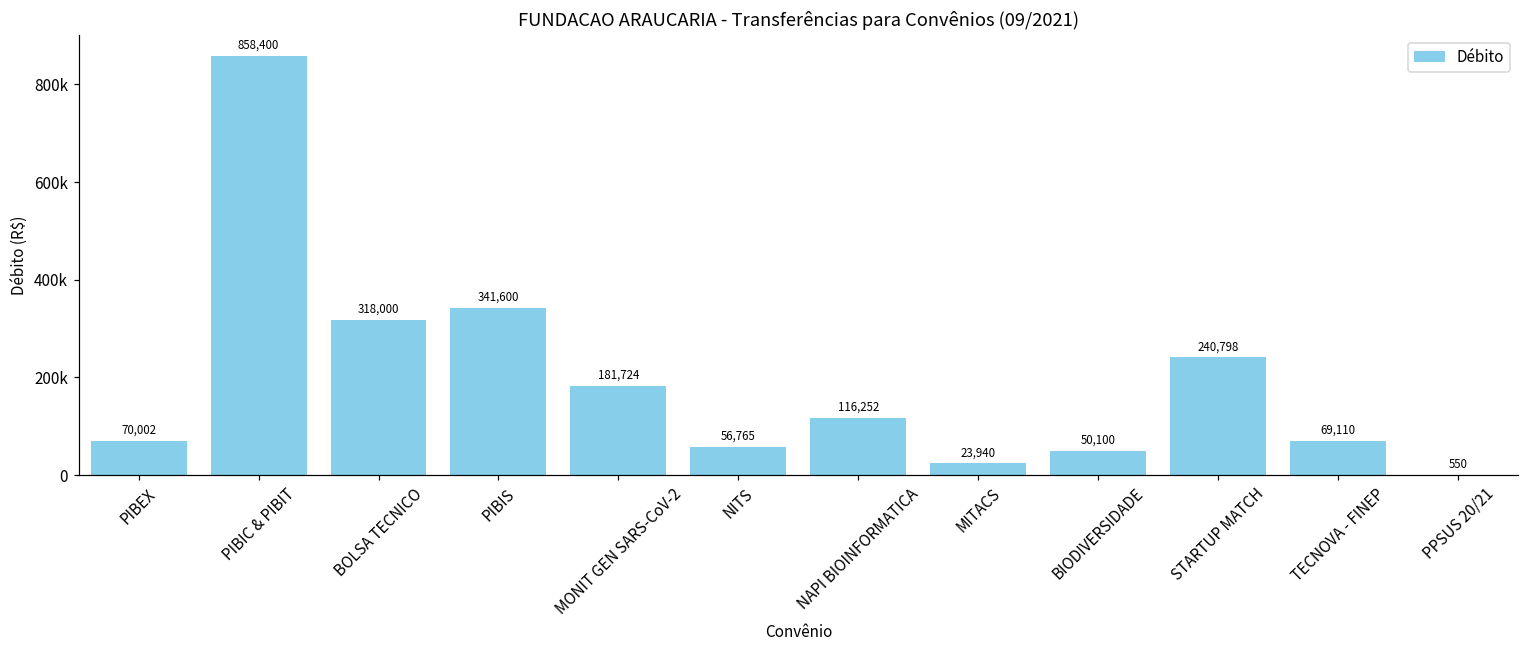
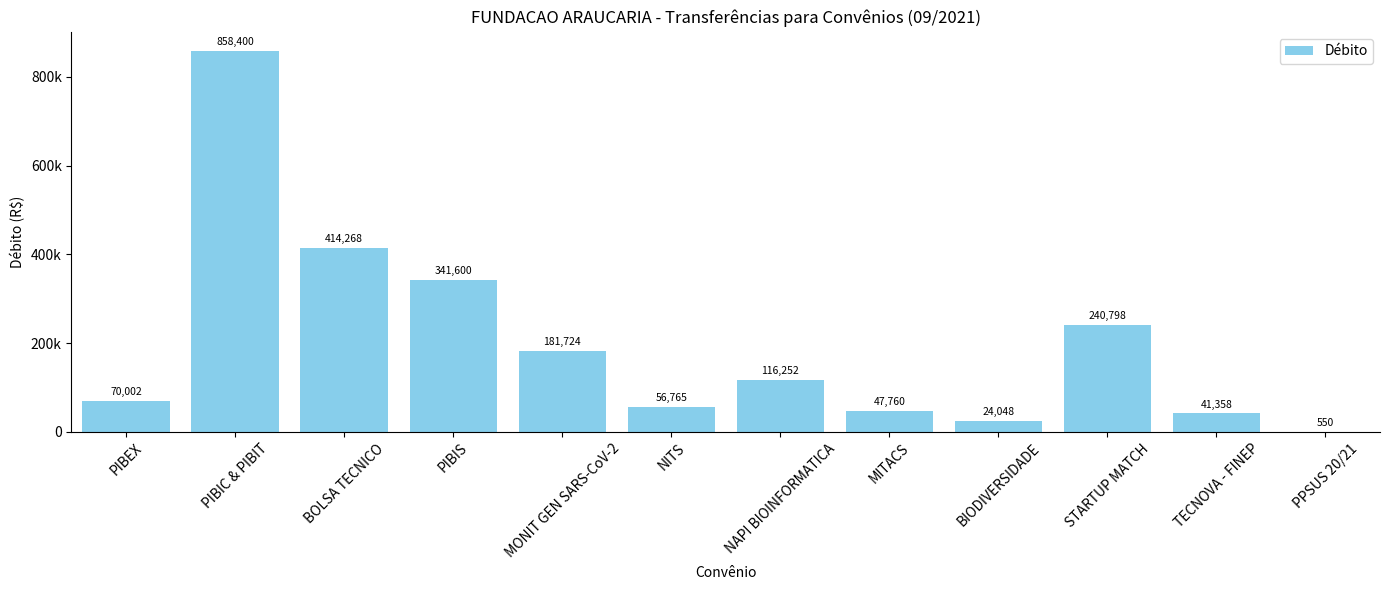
  {
    "PIBEX": "70,002",
    "PIBIC & PIBIT": "858,400",
-   "BOLSA TECNICO": "318,000",
+   "BOLSA TECNICO": "414,268",
    "PIBIS": "341,600",
    "MONIT GEN SARS-CoV-2": "181,724",
    "NITS": "56,765",
    "NAPI BIOINFORMATICA": "116,252",
-   "MITACS": "23,940",
-   "BIODIVERSIDADE": "50,100",
+   "MITACS": "47,760",
+   "BIODIVERSIDADE": "24,048",
    "STARTUP MATCH": "240,798",
-   "TECNOVA - FINEP": "69,110",
+   "TECNOVA - FINEP": "41,358",
    "PPSUS 20/21": "550"
  }
